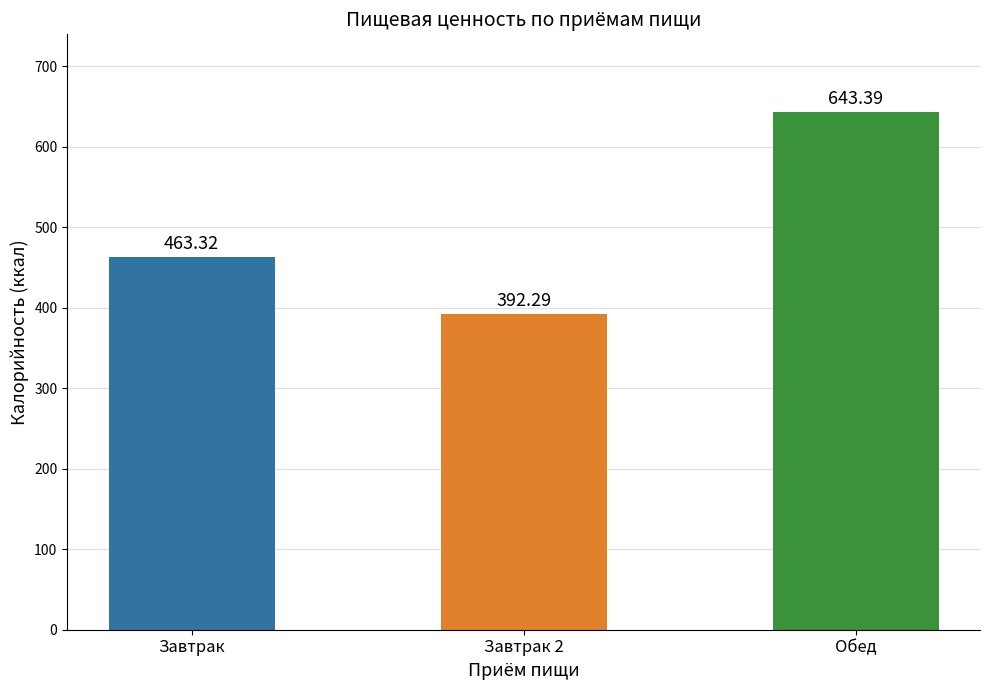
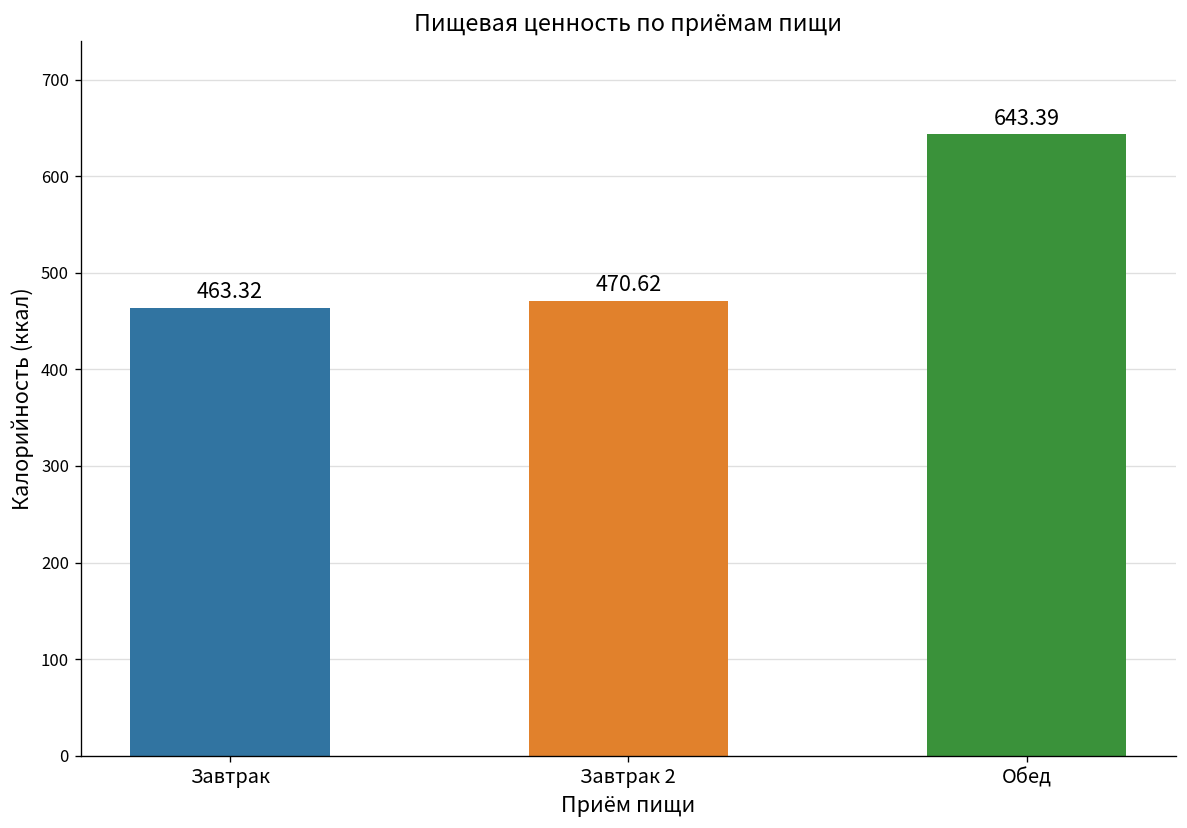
  {
    "Завтрак": 463.32,
-   "Завтрак 2": 392.29,
+   "Завтрак 2": 470.62,
    "Обед": 643.39
  }
